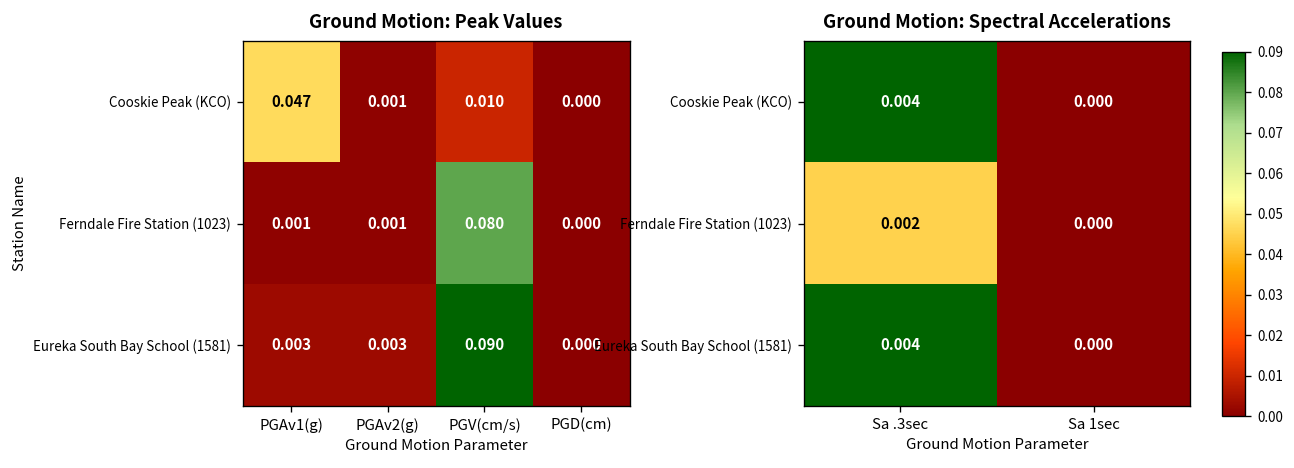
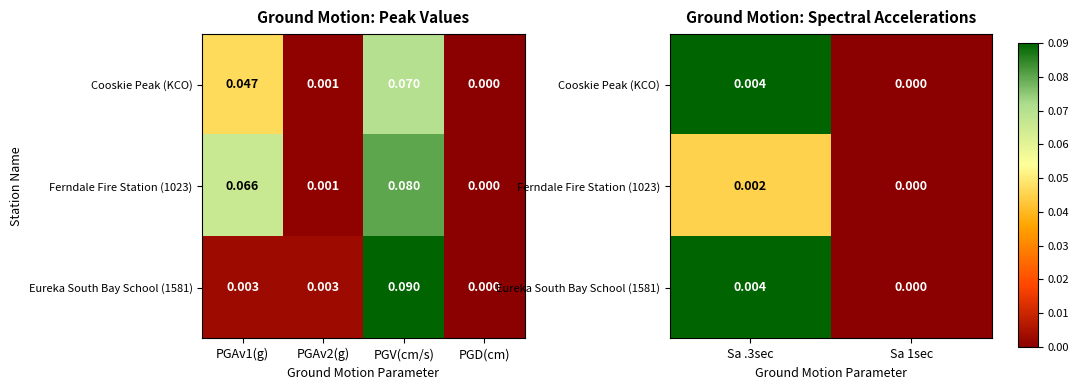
  {
    "Ground Motion: Peak Values": {
      "Cooskie Peak (KCO)": {
        "PGAv1(g)": 0.047,
        "PGAv2(g)": 0.001,
-       "PGV(cm/s)": 0.010,
+       "PGV(cm/s)": 0.070,
        "PGD(cm)": 0.000
      },
      "Ferndale Fire Station (1023)": {
-       "PGAv1(g)": 0.001,
+       "PGAv1(g)": 0.066,
        "PGAv2(g)": 0.001,
        "PGV(cm/s)": 0.080,
        "PGD(cm)": 0.000
      },
      "Eureka South Bay School (1581)": {
        "PGAv1(g)": 0.003,
        "PGAv2(g)": 0.003,
        "PGV(cm/s)": 0.090,
        "PGD(cm)": 0.000
      }
    },
    "Ground Motion: Spectral Accelerations": {
      "Cooskie Peak (KCO)": {
        "Sa .3sec": 0.004,
        "Sa 1sec": 0.000
      },
      "Ferndale Fire Station (1023)": {
        "Sa .3sec": 0.002,
        "Sa 1sec": 0.000
      },
      "Eureka South Bay School (1581)": {
        "Sa .3sec": 0.004,
        "Sa 1sec": 0.000
      }
    }
  }
